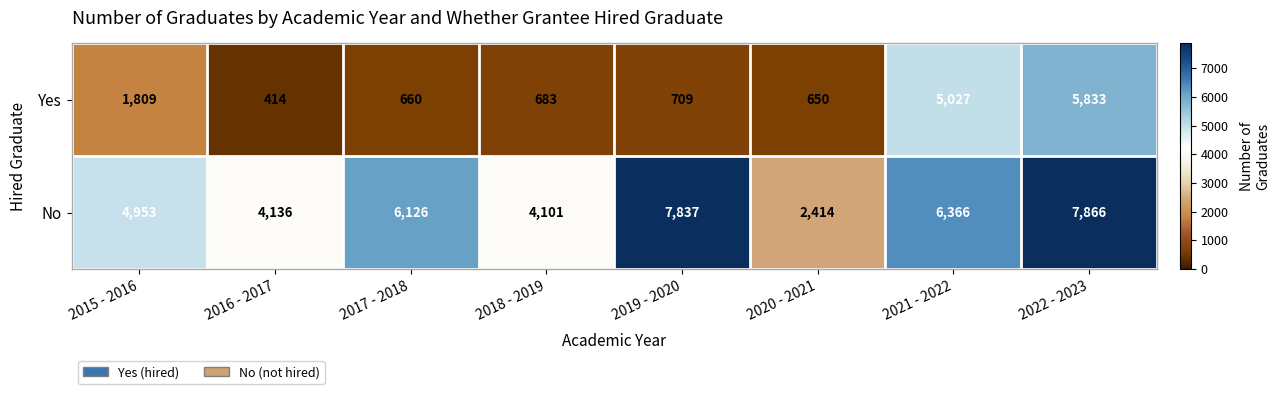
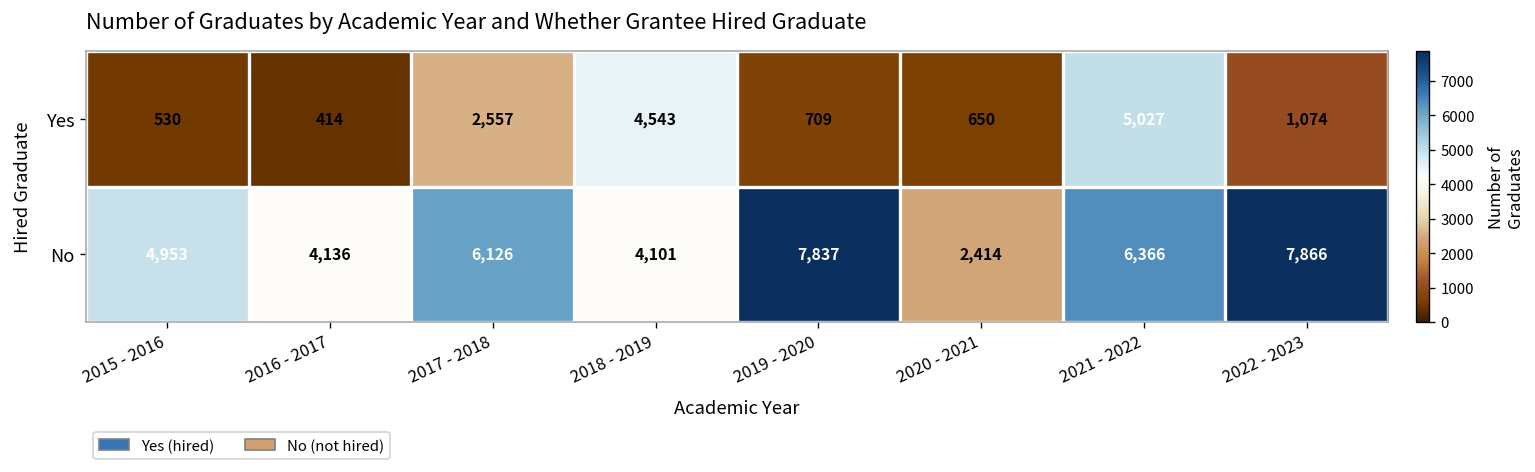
  {
    "Yes": {
-     "2015 - 2016": "1,809",
+     "2015 - 2016": "530",
      "2016 - 2017": "414",
-     "2017 - 2018": "660",
-     "2018 - 2019": "683",
+     "2017 - 2018": "2,557",
+     "2018 - 2019": "4,543",
      "2019 - 2020": "709",
      "2020 - 2021": "650",
      "2021 - 2022": "5,027",
-     "2022 - 2023": "5,833"
+     "2022 - 2023": "1,074"
    },
    "No": {
      "2015 - 2016": "4,953",
      "2016 - 2017": "4,136",
      "2017 - 2018": "6,126",
      "2018 - 2019": "4,101",
      "2019 - 2020": "7,837",
      "2020 - 2021": "2,414",
      "2021 - 2022": "6,366",
      "2022 - 2023": "7,866"
    }
  }
